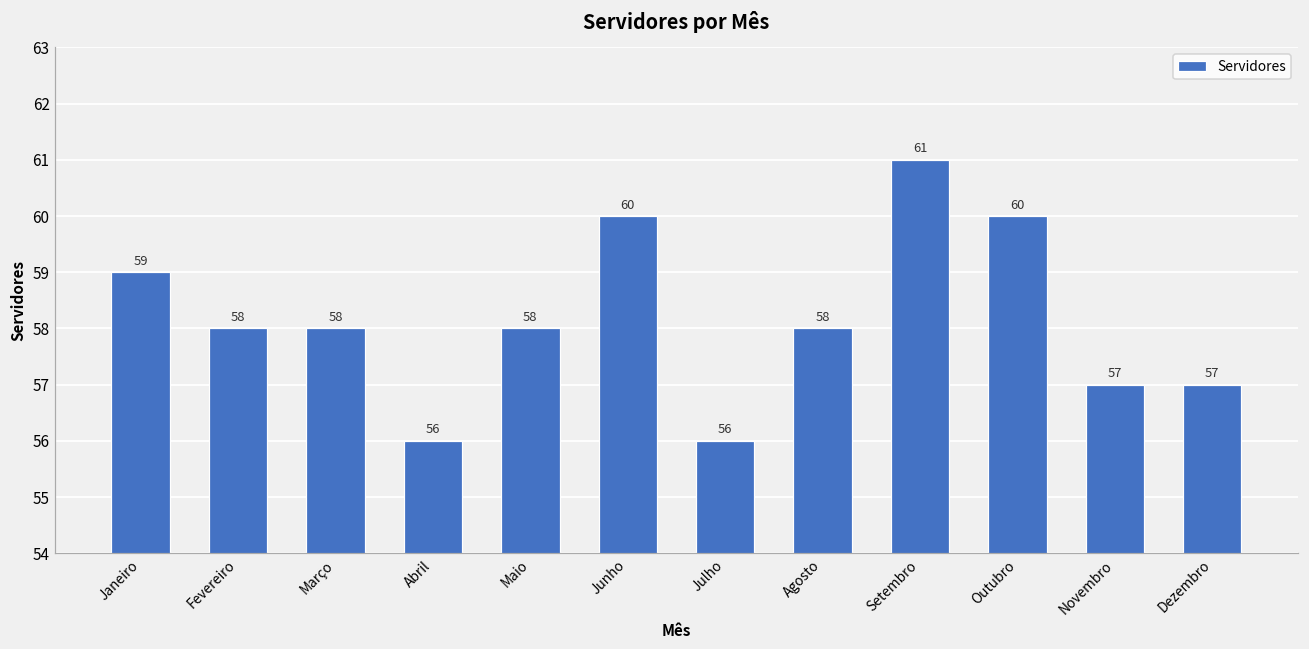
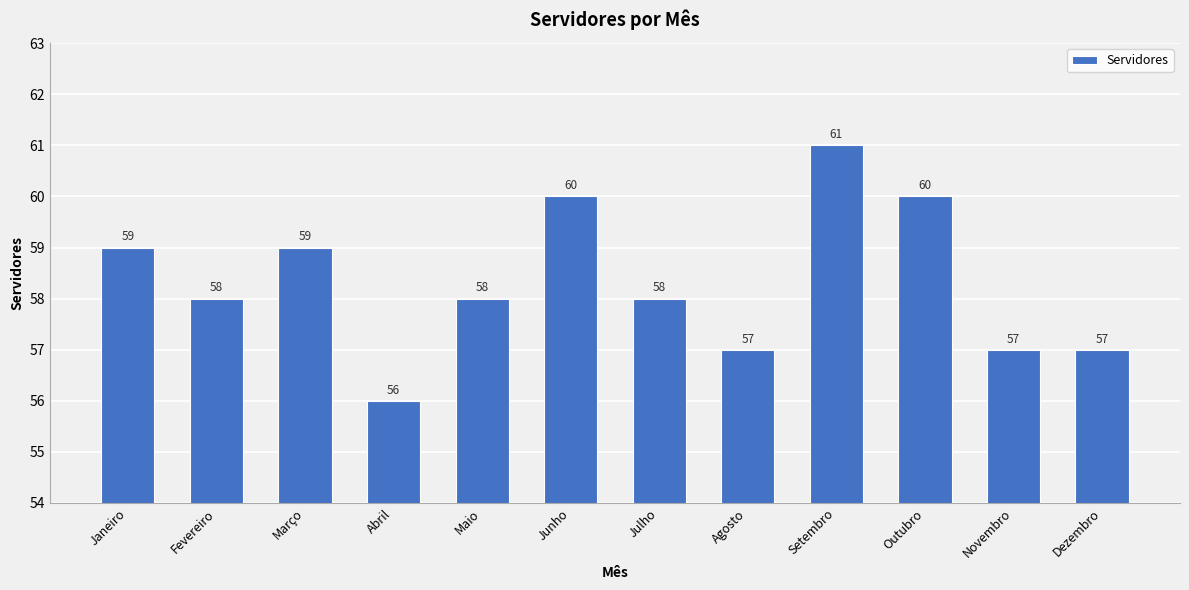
  {
    "Janeiro": 59,
    "Fevereiro": 58,
-   "Março": 58,
+   "Março": 59,
    "Abril": 56,
    "Maio": 58,
    "Junho": 60,
-   "Julho": 56,
-   "Agosto": 58,
+   "Julho": 58,
+   "Agosto": 57,
    "Setembro": 61,
    "Outubro": 60,
    "Novembro": 57,
    "Dezembro": 57
  }
